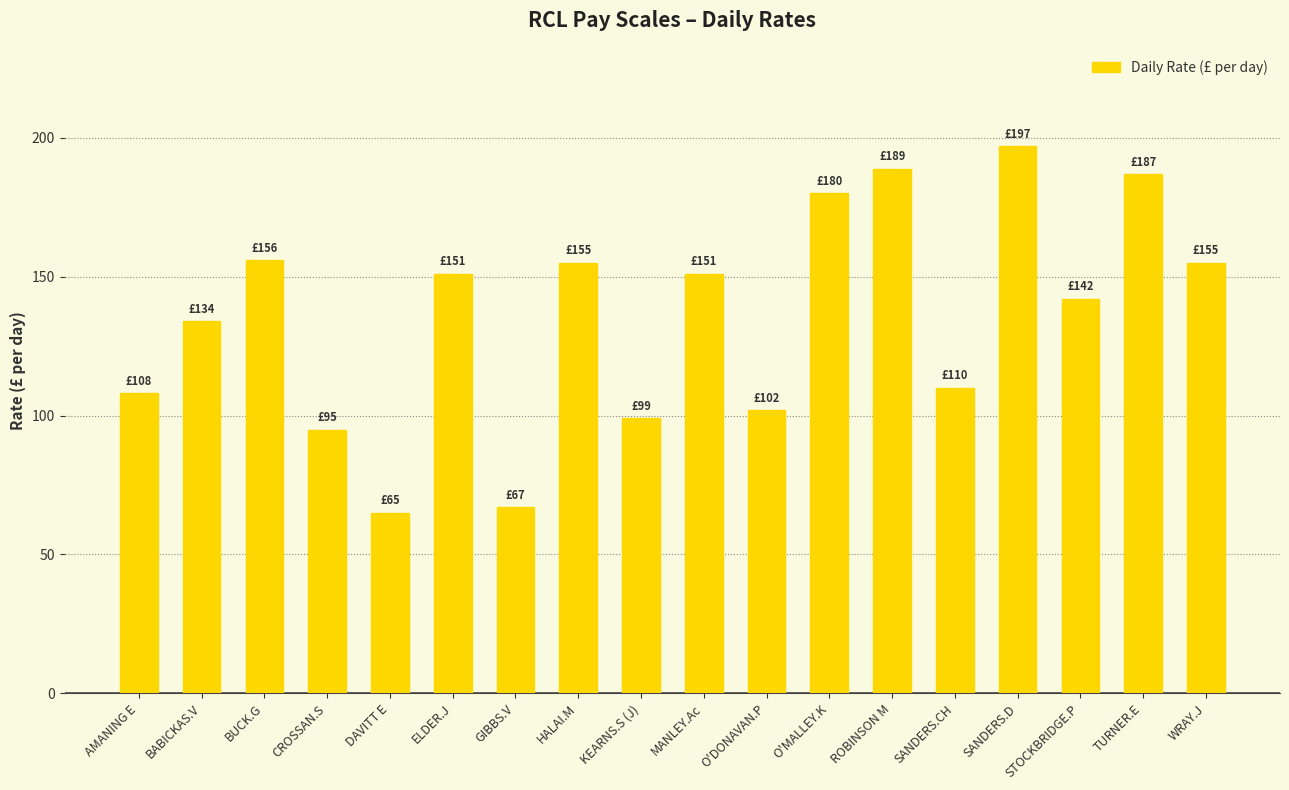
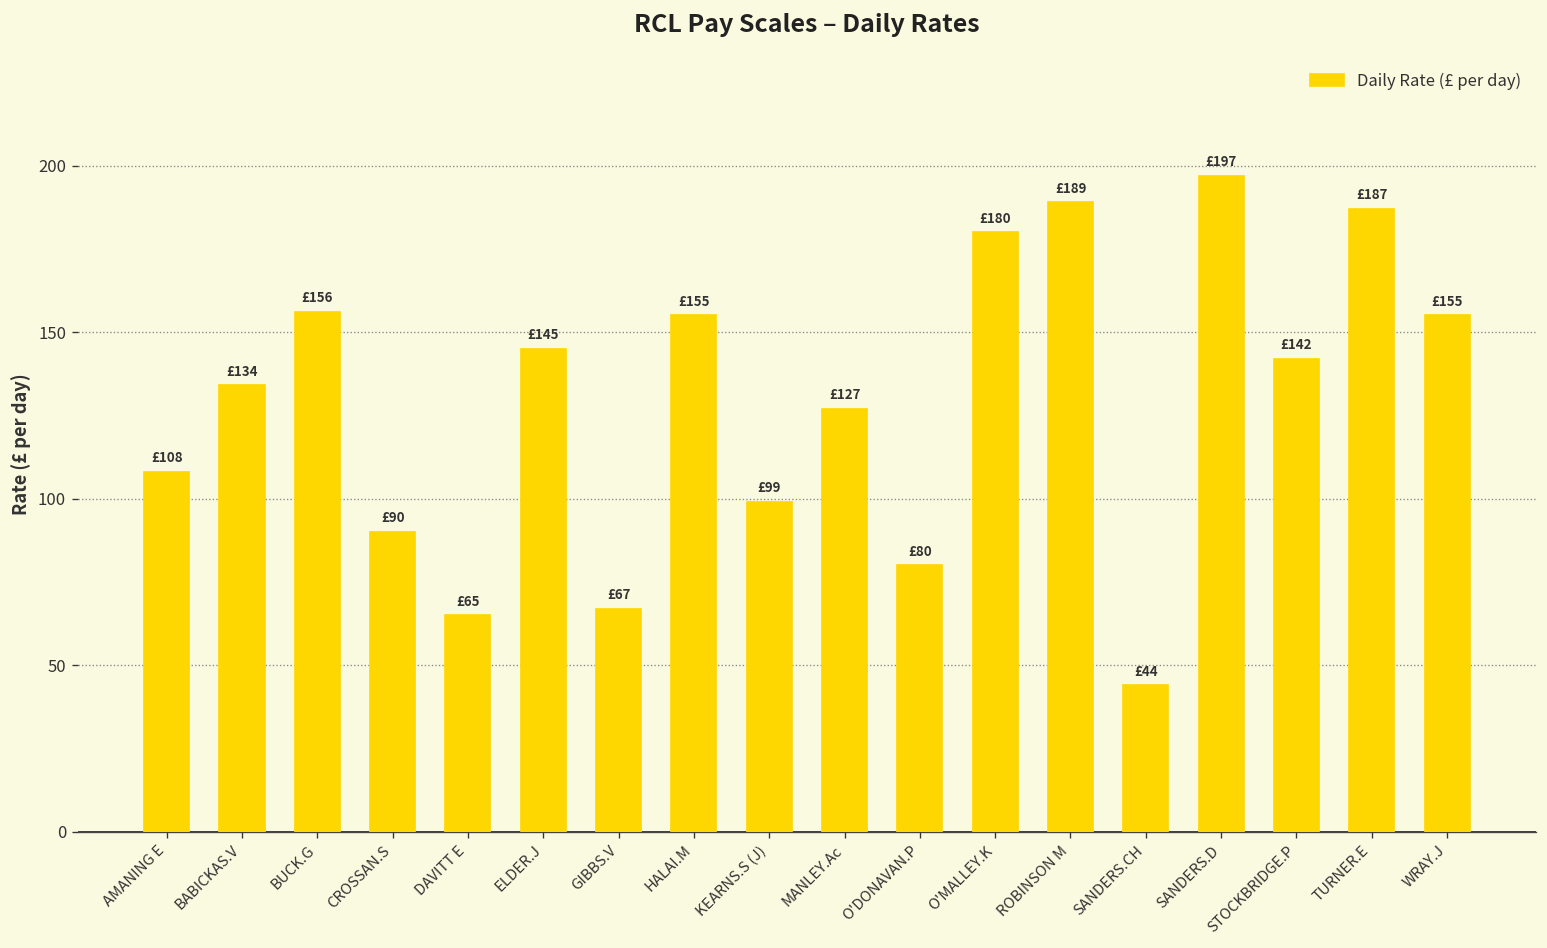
  {
    "AMANING E": "£108",
    "BABICKAS.V": "£134",
    "BUCK.G": "£156",
-   "CROSSAN.S": "£95",
+   "CROSSAN.S": "£90",
    "DAVITT E": "£65",
-   "ELDER.J": "£151",
+   "ELDER.J": "£145",
    "GIBBS.V": "£67",
    "HALAI.M": "£155",
    "KEARNS.S (J)": "£99",
-   "MANLEY.Ac": "£151",
-   "O'DONAVAN.P": "£102",
+   "MANLEY.Ac": "£127",
+   "O'DONAVAN.P": "£80",
    "O'MALLEY.K": "£180",
    "ROBINSON M": "£189",
-   "SANDERS.CH": "£110",
+   "SANDERS.CH": "£44",
    "SANDERS.D": "£197",
    "STOCKBRIDGE.P": "£142",
    "TURNER.E": "£187",
    "WRAY.J": "£155"
  }
